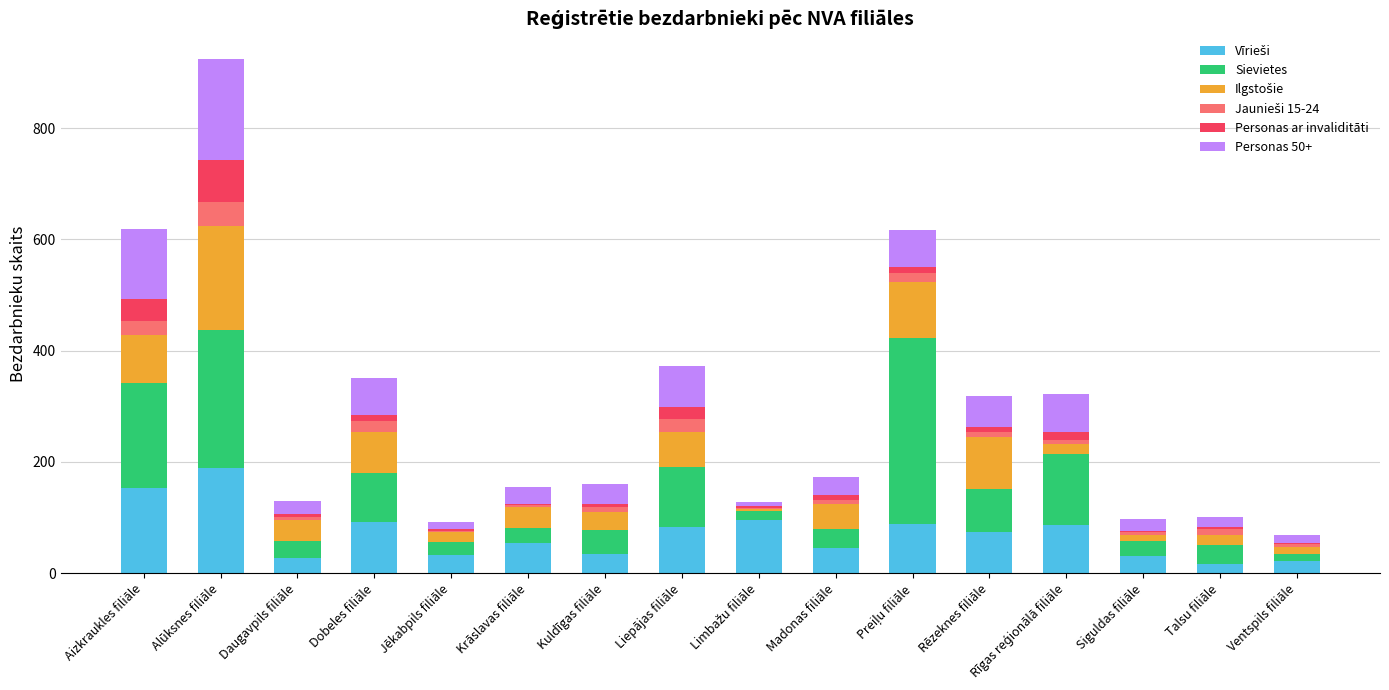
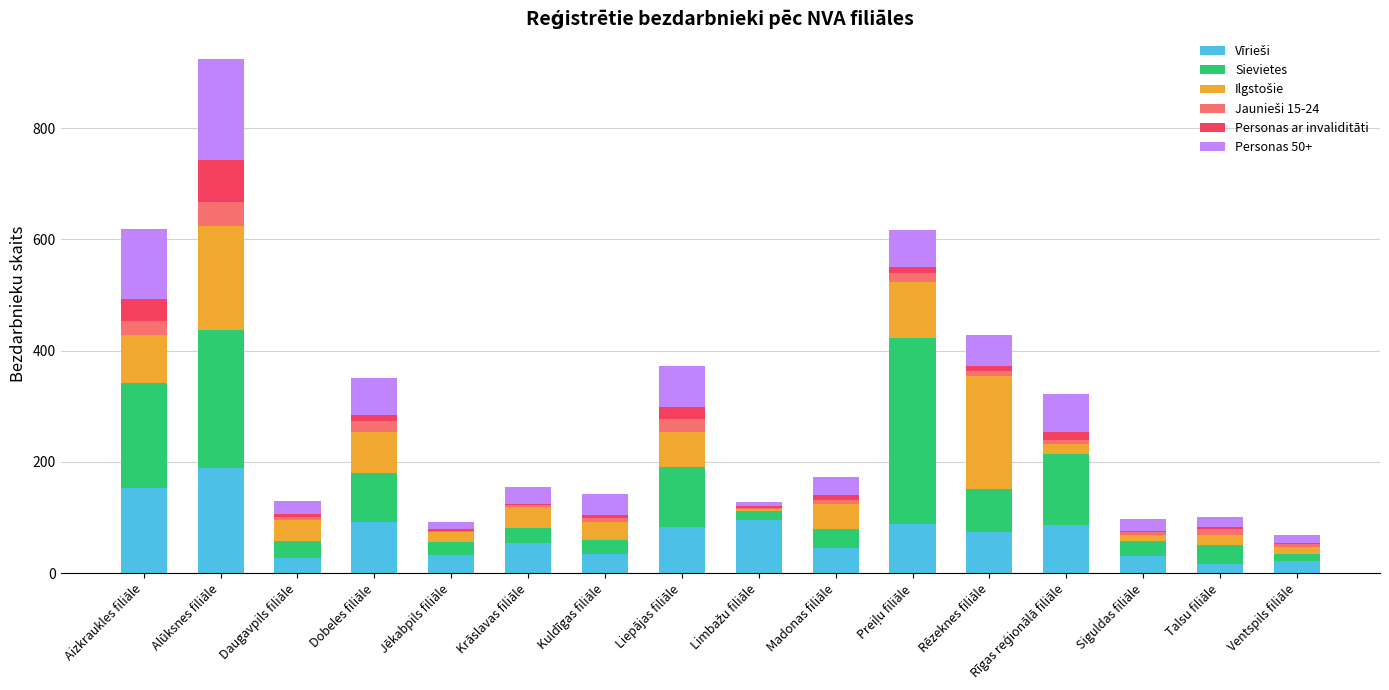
  {
    "Vīrieši": {
      "Aizkraukles filiāle": 150,
      "Alūksnes filiāle": 190,
      "Daugavpils filiāle": 30,
      "Dobeles filiāle": 90,
      "Jēkabpils filiāle": 30,
      "Krāslavas filiāle": 50,
      "Kuldīgas filiāle": 30,
      "Liepājas filiāle": 80,
      "Limbažu filiāle": 100,
      "Madonas filiāle": 50,
      "Preiļu filiāle": 90,
      "Rēzeknes filiāle": 70,
      "Rīgas reģionālā filiāle": 90,
      "Siguldas filiāle": 30,
      "Talsu filiāle": 20,
      "Ventspils filiāle": 20
    },
    "Sievietes": {
      "Aizkraukles filiāle": 190,
      "Alūksnes filiāle": 250,
      "Daugavpils filiāle": 30,
      "Dobeles filiāle": 90,
      "Jēkabpils filiāle": 20,
      "Krāslavas filiāle": 30,
-     "Kuldīgas filiāle": 40,
+     "Kuldīgas filiāle": 30,
      "Liepājas filiāle": 110,
      "Limbažu filiāle": 20,
      "Madonas filiāle": 40,
      "Preiļu filiāle": 340,
      "Rēzeknes filiāle": 80,
      "Rīgas reģionālā filiāle": 130,
      "Siguldas filiāle": 30,
      "Talsu filiāle": 30,
      "Ventspils filiāle": 10
    },
    "Ilgstošie": {
      "Aizkraukles filiāle": 90,
      "Alūksnes filiāle": 190,
      "Daugavpils filiāle": 40,
      "Dobeles filiāle": 70,
      "Jēkabpils filiāle": 20,
      "Krāslavas filiāle": 40,
      "Kuldīgas filiāle": 30,
      "Liepājas filiāle": 60,
      "Madonas filiāle": 50,
      "Preiļu filiāle": 100,
-     "Rēzeknes filiāle": 90,
+     "Rēzeknes filiāle": 200,
      "Rīgas reģionālā filiāle": 20,
      "Siguldas filiāle": 10,
      "Talsu filiāle": 20,
      "Ventspils filiāle": 10
    },
    "Personas 50+": {
      "Aizkraukles filiāle": 130,
      "Alūksnes filiāle": 180,
      "Daugavpils filiāle": 20,
      "Dobeles filiāle": 70,
      "Jēkabpils filiāle": 10,
      "Krāslavas filiāle": 30,
      "Kuldīgas filiāle": 40,
      "Liepājas filiāle": 70,
      "Limbažu filiāle": 10,
      "Madonas filiāle": 30,
      "Preiļu filiāle": 70,
      "Rēzeknes filiāle": 60,
      "Rīgas reģionālā filiāle": 70,
      "Siguldas filiāle": 20,
      "Talsu filiāle": 20,
      "Ventspils filiāle": 10
    }
  }
